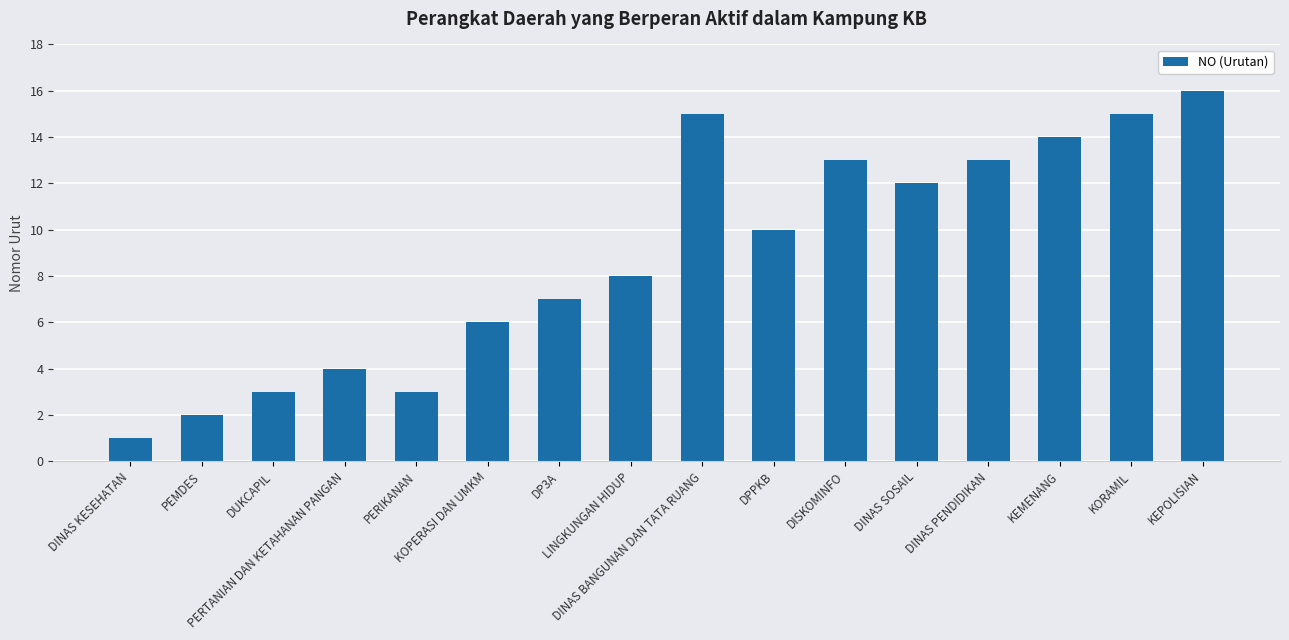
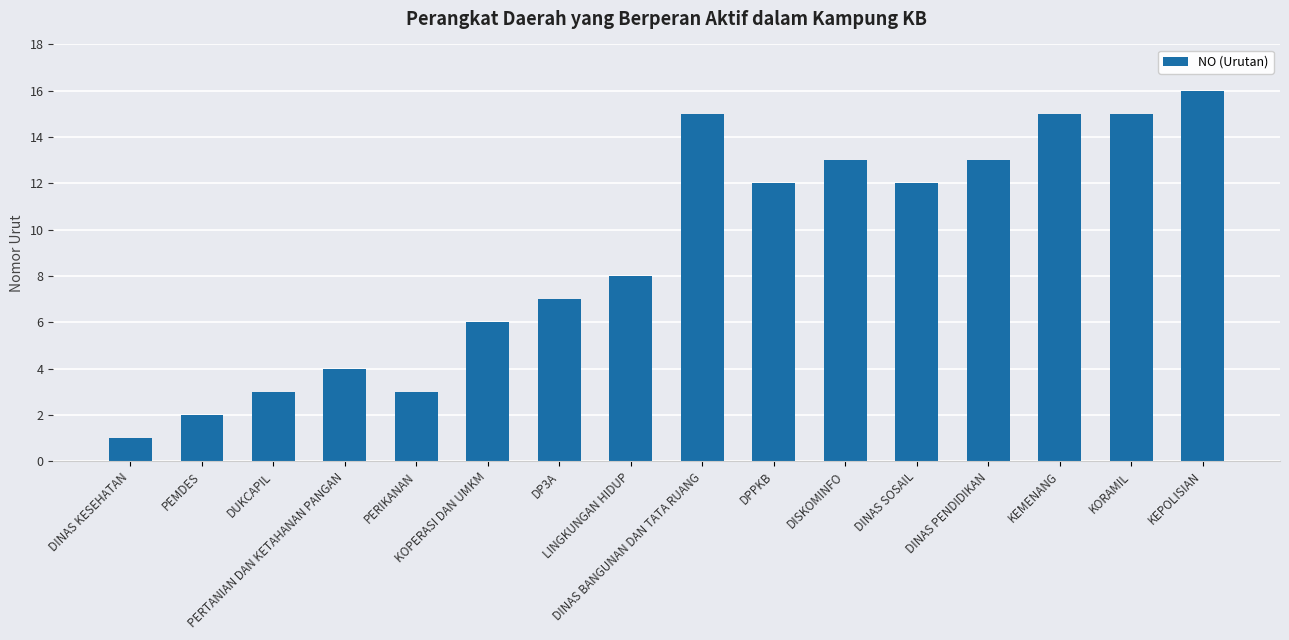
  {
    "DINAS KESEHATAN": 1,
    "PEMDES": 2,
    "DUKCAPIL": 3,
    "PERTANIAN DAN KETAHANAN PANGAN": 4,
    "PERIKANAN": 3,
    "KOPERASI DAN UMKM": 6,
    "DP3A": 7,
    "LINGKUNGAN HIDUP": 8,
    "DINAS BANGUNAN DAN TATA RUANG": 15,
-   "DPPKB": 10,
+   "DPPKB": 12,
    "DISKOMINFO": 13,
    "DINAS SOSAIL": 12,
    "DINAS PENDIDIKAN": 13,
-   "KEMENANG": 14,
+   "KEMENANG": 15,
    "KORAMIL": 15,
    "KEPOLISIAN": 16
  }
